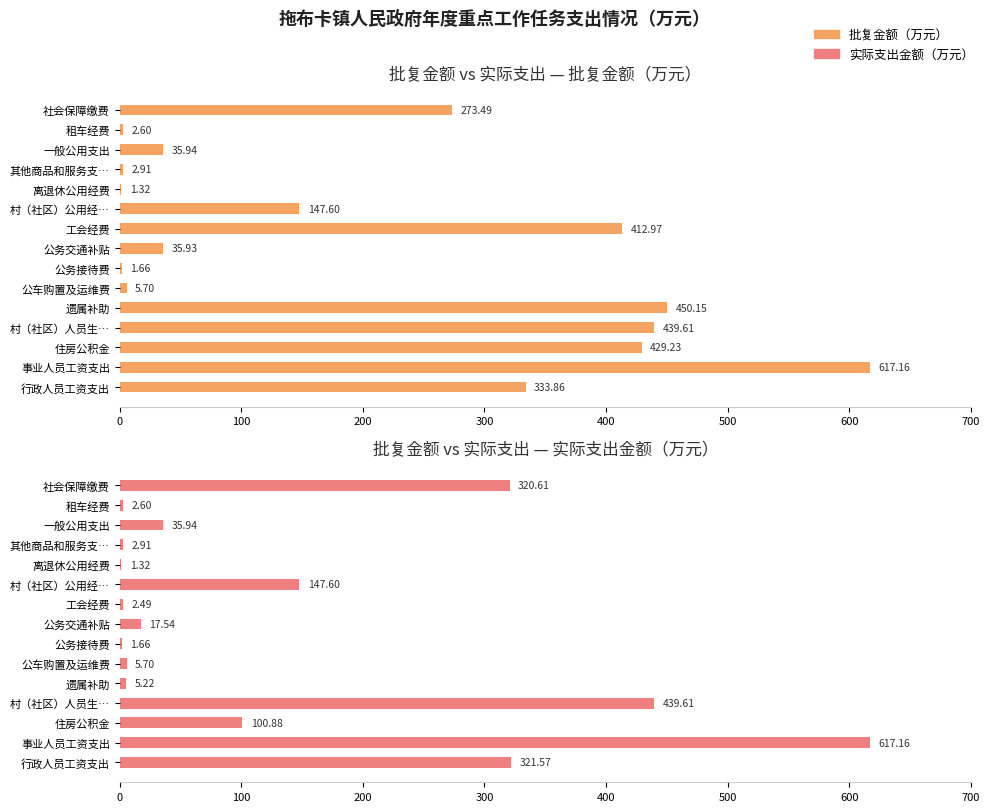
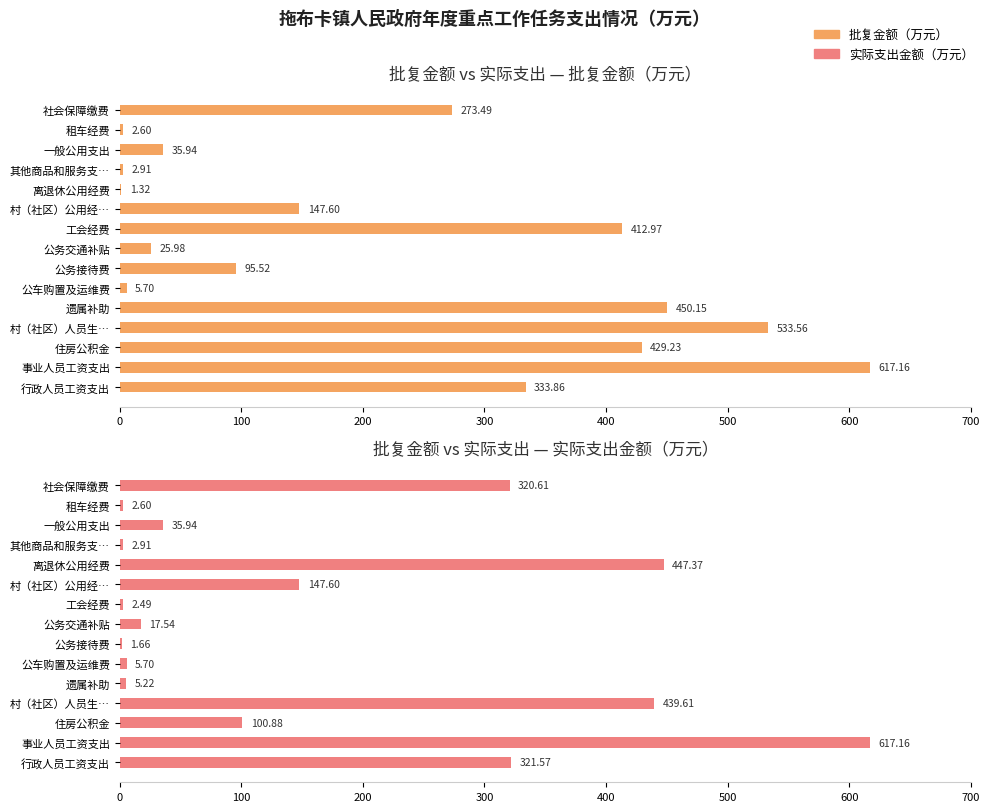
  {
    "批复金额 vs 实际支出 — 批复金额（万元）": {
      "社会保障缴费": 273.49,
      "租车经费": 2.60,
      "一般公用支出": 35.94,
      "其他商品和服务支…": 2.91,
      "离退休公用经费": 1.32,
      "村（社区）公用经…": 147.60,
      "工会经费": 412.97,
-     "公务交通补贴": 35.93,
-     "公务接待费": 1.66,
+     "公务交通补贴": 25.98,
+     "公务接待费": 95.52,
      "公车购置及运维费": 5.70,
      "遗属补助": 450.15,
-     "村（社区）人员生…": 439.61,
+     "村（社区）人员生…": 533.56,
      "住房公积金": 429.23,
      "事业人员工资支出": 617.16,
      "行政人员工资支出": 333.86
    },
    "批复金额 vs 实际支出 — 实际支出金额（万元）": {
      "社会保障缴费": 320.61,
      "租车经费": 2.60,
      "一般公用支出": 35.94,
      "其他商品和服务支…": 2.91,
-     "离退休公用经费": 1.32,
+     "离退休公用经费": 447.37,
      "村（社区）公用经…": 147.60,
      "工会经费": 2.49,
      "公务交通补贴": 17.54,
      "公务接待费": 1.66,
      "公车购置及运维费": 5.70,
      "遗属补助": 5.22,
      "村（社区）人员生…": 439.61,
      "住房公积金": 100.88,
      "事业人员工资支出": 617.16,
      "行政人员工资支出": 321.57
    }
  }
